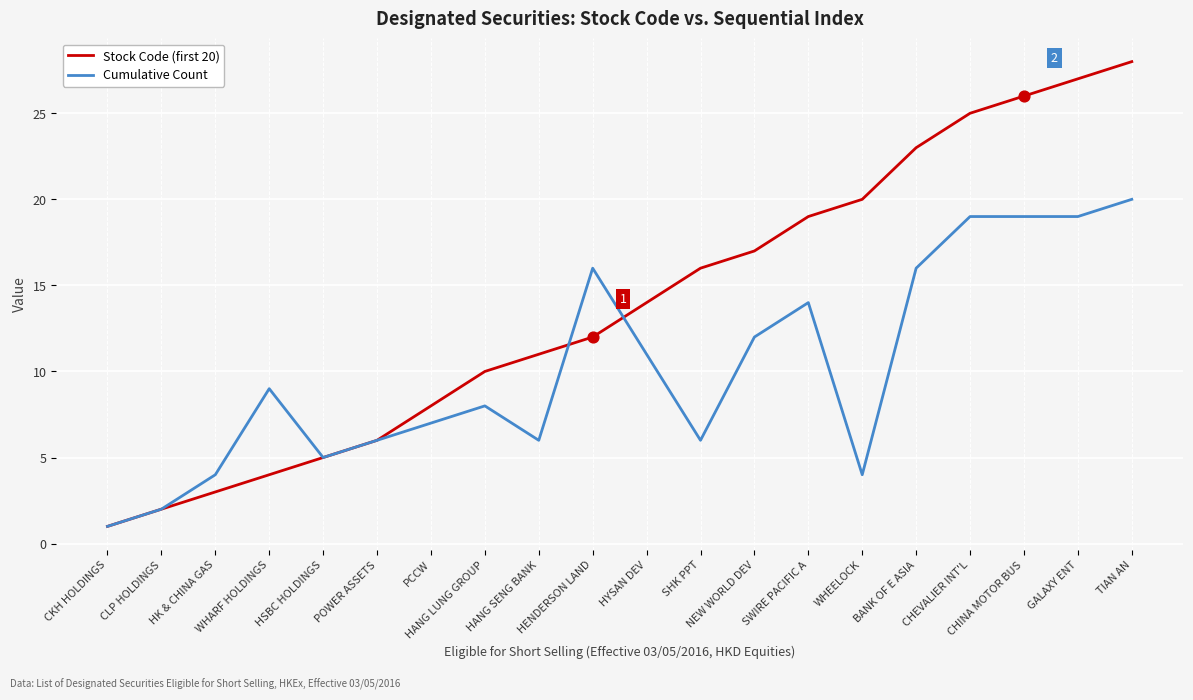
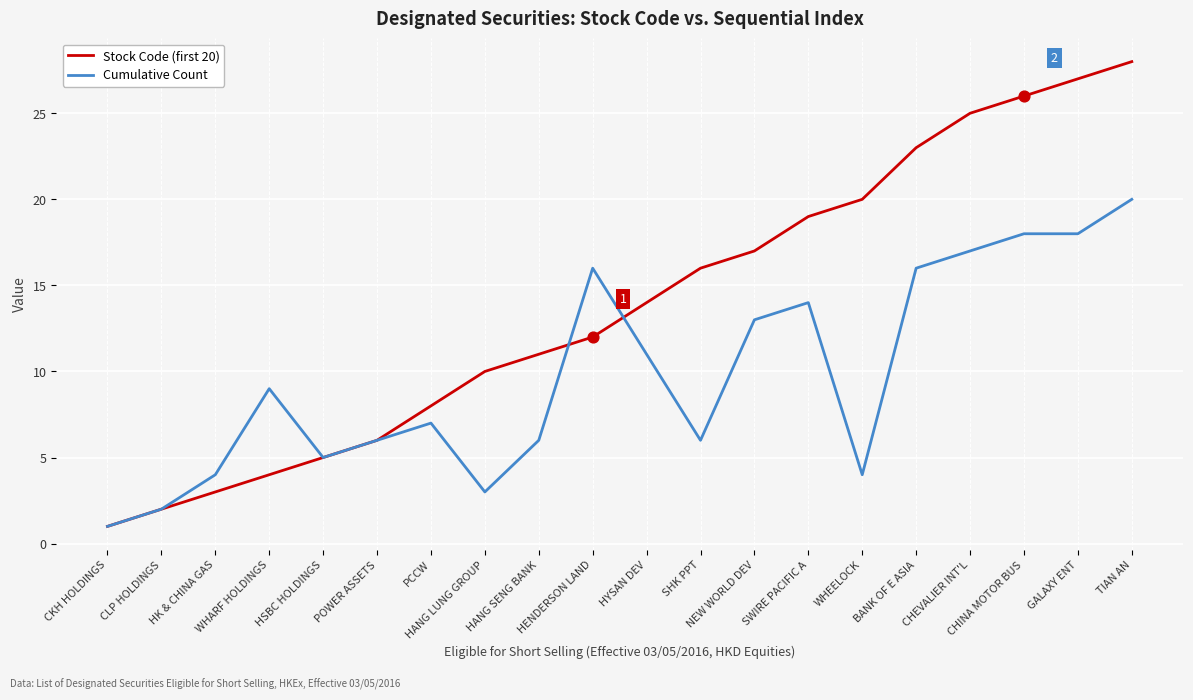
  {
    "Cumulative Count": {
      "HK & CHINA GAS": 4,
      "WHARF HOLDINGS": 9,
      "PCCW": 7,
-     "HANG LUNG GROUP": 8,
+     "HANG LUNG GROUP": 3,
      "HANG SENG BANK": 6,
      "HENDERSON LAND": 16,
      "HYSAN DEV": 11,
      "SHK PPT": 6,
-     "NEW WORLD DEV": 12,
+     "NEW WORLD DEV": 13,
      "SWIRE PACIFIC A": 14,
      "WHEELOCK": 4,
      "BANK OF E ASIA": 16,
-     "CHEVALIER INT'L": 19,
-     "CHINA MOTOR BUS": 19,
-     "GALAXY ENT": 19,
+     "CHEVALIER INT'L": 17,
+     "CHINA MOTOR BUS": 18,
+     "GALAXY ENT": 18,
      "TIAN AN": 20
    }
  }
